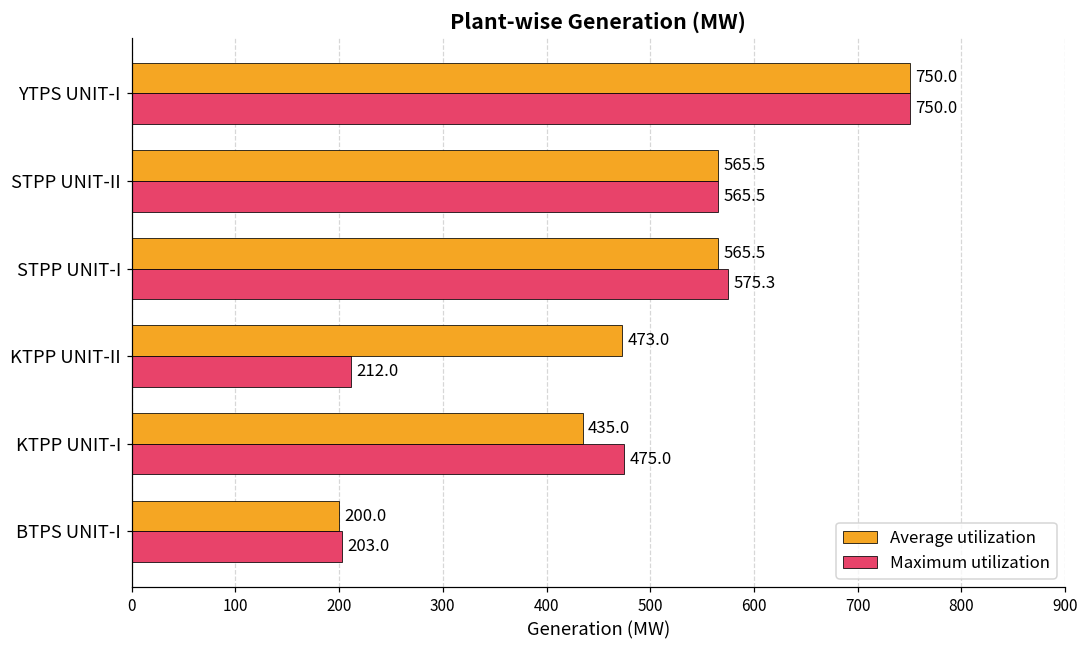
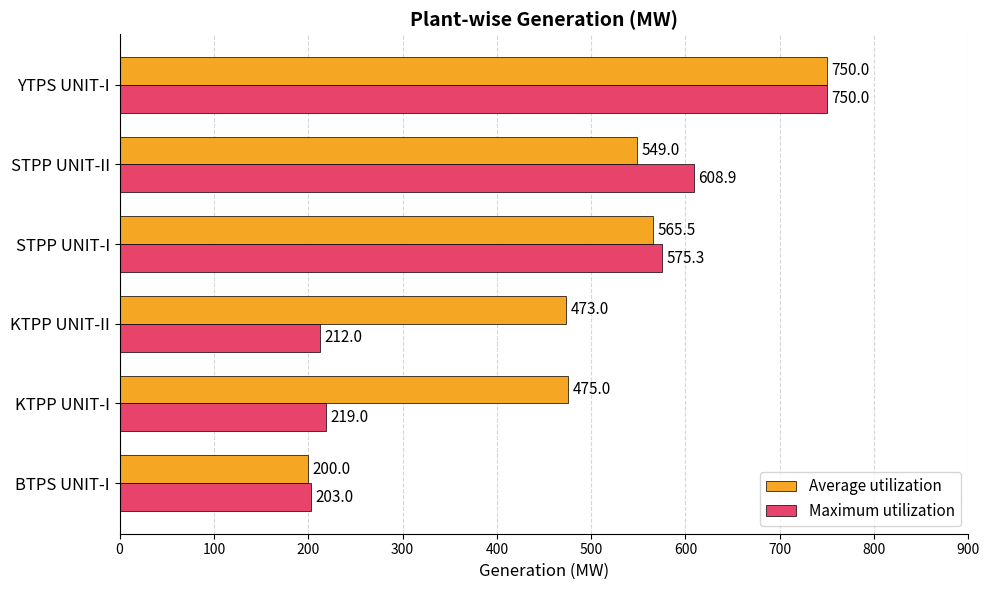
  {
    "Average utilization": {
      "YTPS UNIT-I": 750.0,
-     "STPP UNIT-II": 565.5,
+     "STPP UNIT-II": 549.0,
      "STPP UNIT-I": 565.5,
      "KTPP UNIT-II": 473.0,
-     "KTPP UNIT-I": 435.0,
+     "KTPP UNIT-I": 475.0,
      "BTPS UNIT-I": 200.0
    },
    "Maximum utilization": {
      "YTPS UNIT-I": 750.0,
-     "STPP UNIT-II": 565.5,
+     "STPP UNIT-II": 608.9,
      "STPP UNIT-I": 575.3,
      "KTPP UNIT-II": 212.0,
-     "KTPP UNIT-I": 475.0,
+     "KTPP UNIT-I": 219.0,
      "BTPS UNIT-I": 203.0
    }
  }
